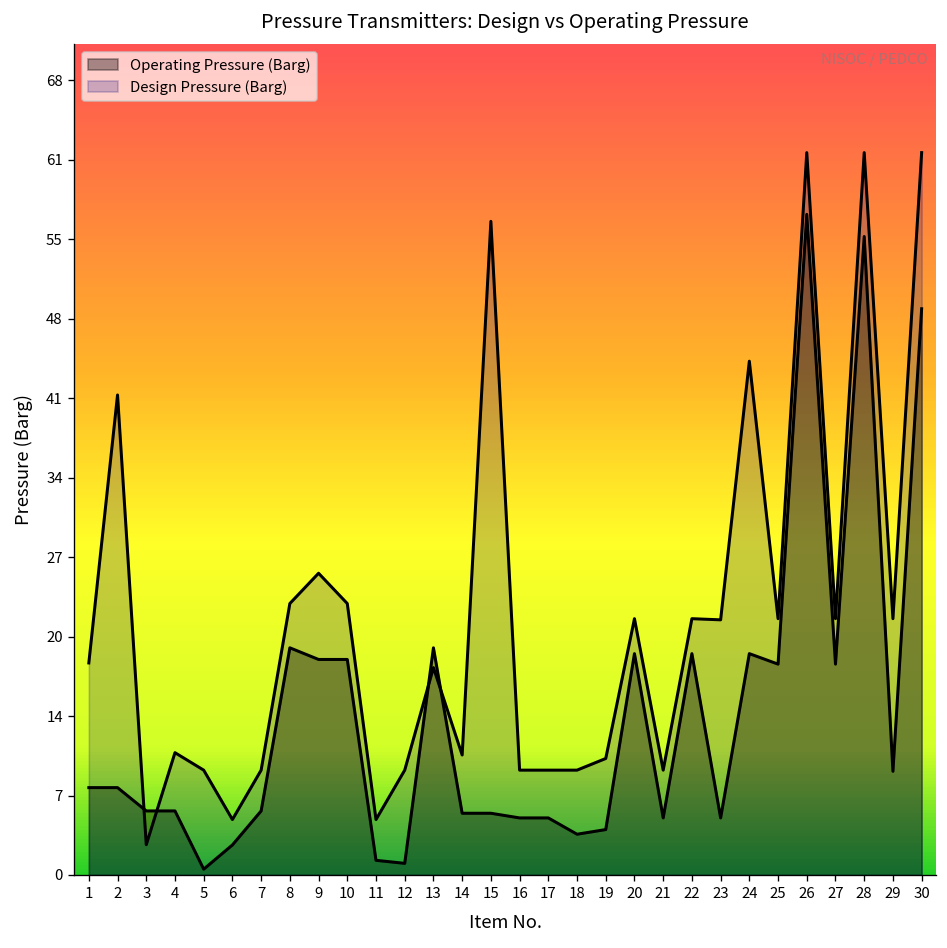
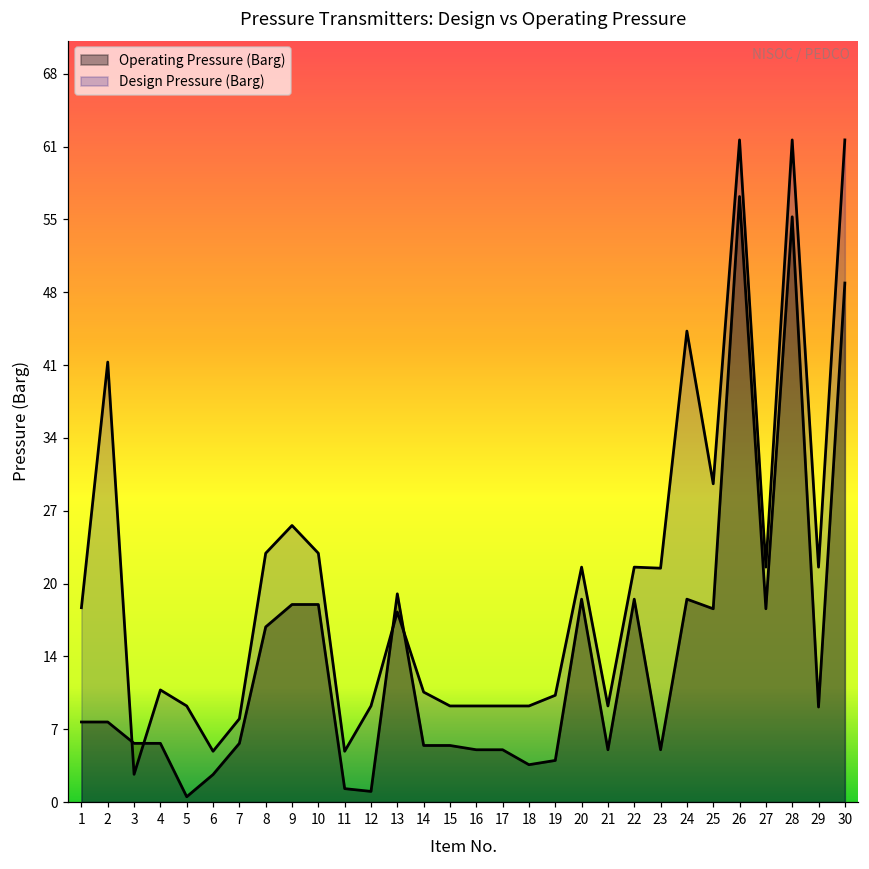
  {
    "Operating Pressure (Barg)": {
      "1": 8,
      "2": 8,
      "3": 6,
      "4": 6,
      "5": 1,
      "6": 3,
      "7": 6,
-     "8": 20,
+     "8": 16,
      "9": 19,
      "10": 19,
      "11": 1,
      "12": 1,
      "13": 20,
      "14": 5,
      "15": 5,
      "16": 5,
      "17": 5,
      "18": 4,
      "19": 4,
      "20": 19,
      "21": 5,
      "22": 19,
      "23": 5,
      "24": 19,
      "25": 18,
      "26": 57,
      "27": 18,
      "28": 55,
      "29": 9,
      "30": 49
    },
    "Design Pressure (Barg)": {
      "1": 18,
      "2": 41,
      "3": 3,
      "4": 11,
      "5": 9,
      "6": 5,
-     "7": 9,
+     "7": 8,
      "8": 23,
      "9": 26,
      "10": 23,
      "11": 5,
      "12": 9,
      "13": 18,
      "14": 10,
-     "15": 56,
+     "15": 9,
      "16": 9,
      "17": 9,
      "18": 9,
      "19": 10,
      "20": 22,
      "21": 9,
      "22": 22,
      "23": 22,
      "24": 44,
-     "25": 22,
+     "25": 30,
      "26": 62,
      "27": 22,
      "28": 62,
      "29": 22,
      "30": 62
    }
  }
